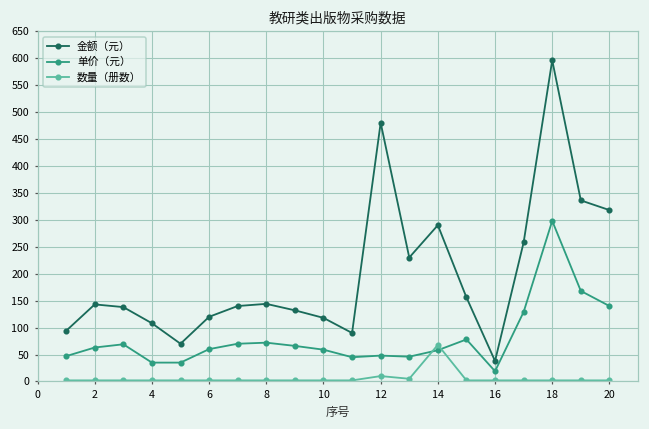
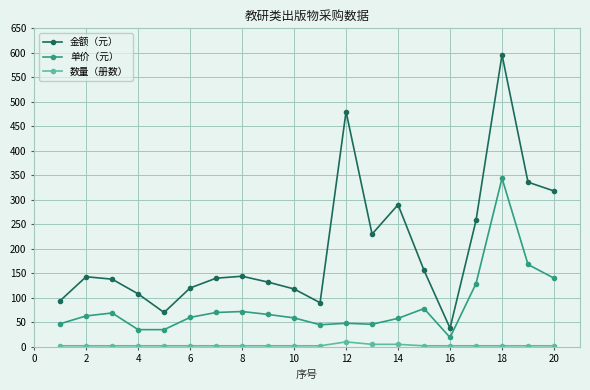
  {
    "金额（元）": {
      "2": 140,
      "4": 110,
      "6": 120,
      "8": 140,
      "10": 120,
      "12": 480,
      "14": 290,
      "16": 40,
      "18": 600,
      "20": 320
    },
    "单价（元）": {
      "2": 60,
      "4": 40,
      "6": 60,
      "8": 70,
      "10": 60,
      "12": 50,
      "14": 60,
      "16": 20,
-     "18": 300,
+     "18": 340,
      "20": 140
    },
    "数量（册数）": {
      "2": 0,
      "4": 0,
      "6": 0,
      "8": 0,
      "10": 0,
      "12": 10,
-     "14": 70,
+     "14": 10,
      "16": 0,
      "18": 0,
      "20": 0
    }
  }
